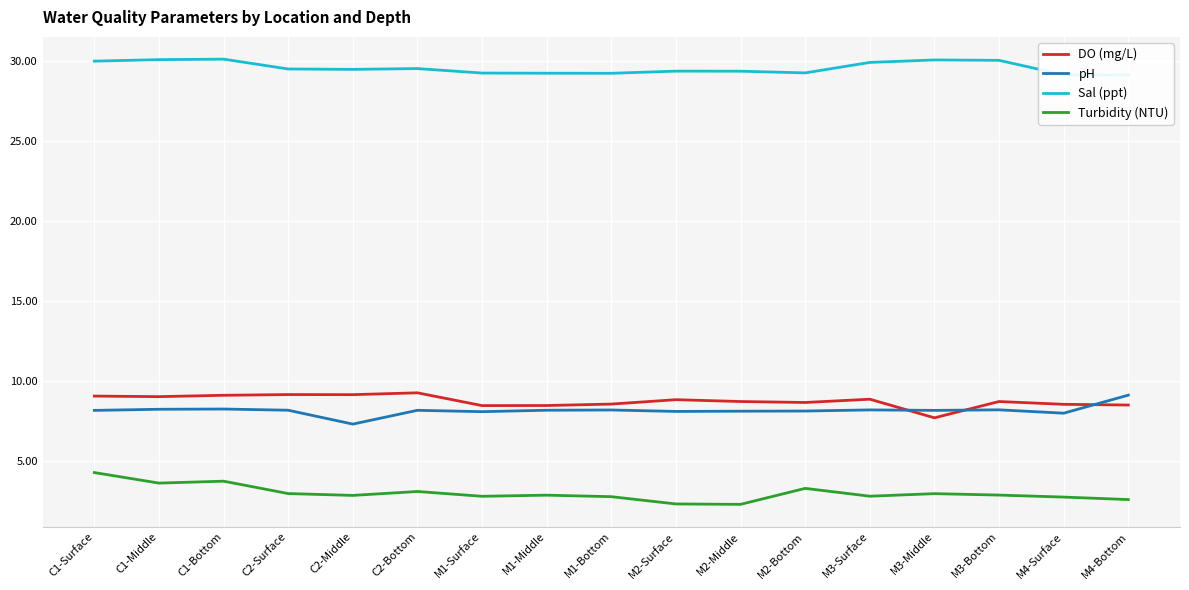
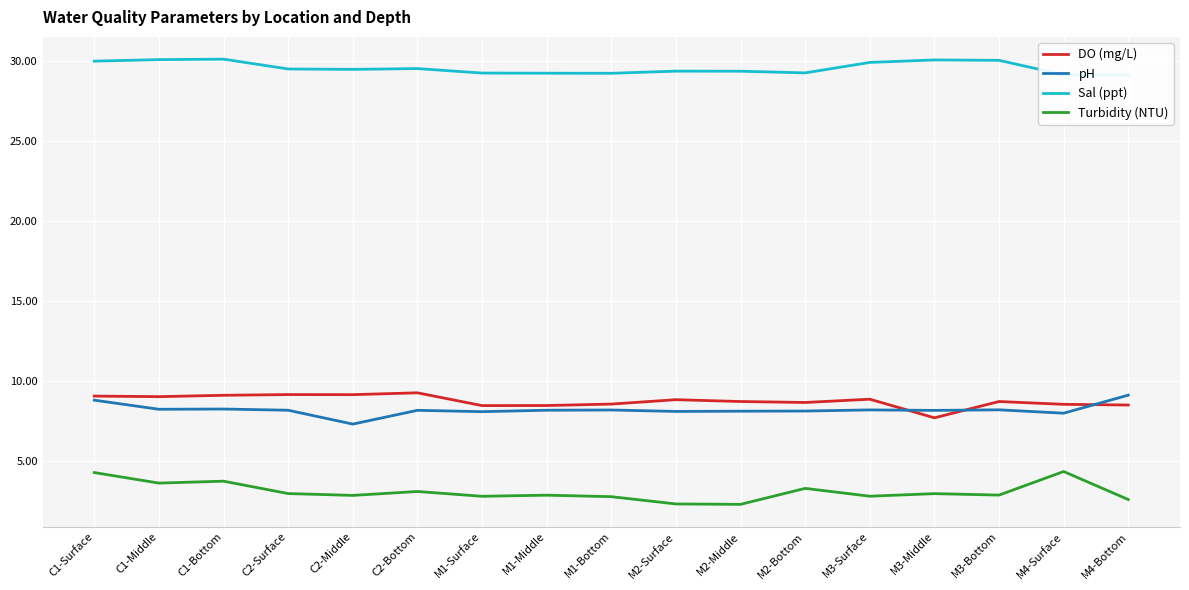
  {
    "DO (mg/L)": {
      "C1-Surface": 9.1,
      "C1-Middle": 9.0,
      "C1-Bottom": 9.1,
      "C2-Surface": 9.2,
      "C2-Middle": 9.2,
      "C2-Bottom": 9.3,
      "M1-Surface": 8.5,
      "M1-Middle": 8.5,
      "M1-Bottom": 8.6,
      "M2-Surface": 8.8,
      "M2-Middle": 8.7,
      "M2-Bottom": 8.7,
      "M3-Surface": 8.9,
      "M3-Middle": 7.7,
      "M3-Bottom": 8.7,
      "M4-Surface": 8.5,
      "M4-Bottom": 8.5
    },
    "pH": {
-     "C1-Surface": 8.2,
+     "C1-Surface": 8.8,
      "C1-Middle": 8.2,
      "C1-Bottom": 8.3,
      "C2-Surface": 8.2,
      "C2-Middle": 7.3,
      "C2-Bottom": 8.2,
      "M1-Surface": 8.1,
      "M1-Middle": 8.2,
      "M1-Bottom": 8.2,
      "M2-Surface": 8.1,
      "M2-Middle": 8.1,
      "M2-Bottom": 8.1,
      "M3-Surface": 8.2,
      "M3-Middle": 8.2,
      "M3-Bottom": 8.2,
      "M4-Surface": 8.0,
      "M4-Bottom": 9.1
    },
    "Sal (ppt)": {
      "C1-Surface": 30.0,
      "C1-Middle": 30.1,
      "C1-Bottom": 30.1,
      "C2-Surface": 29.5,
      "C2-Middle": 29.5,
      "C2-Bottom": 29.6,
      "M1-Surface": 29.3,
      "M1-Middle": 29.3,
      "M1-Bottom": 29.3,
      "M2-Surface": 29.4,
      "M2-Middle": 29.4,
      "M2-Bottom": 29.3,
      "M3-Surface": 29.9,
      "M3-Middle": 30.1,
      "M3-Bottom": 30.1
    },
    "Turbidity (NTU)": {
      "C1-Surface": 4.3,
      "C1-Middle": 3.6,
      "C1-Bottom": 3.7,
      "C2-Surface": 3.0,
      "C2-Middle": 2.8,
      "C2-Bottom": 3.1,
      "M1-Surface": 2.8,
      "M1-Middle": 2.9,
      "M1-Bottom": 2.8,
      "M2-Surface": 2.3,
      "M2-Middle": 2.3,
      "M2-Bottom": 3.3,
      "M3-Surface": 2.8,
      "M3-Middle": 3.0,
      "M3-Bottom": 2.9,
-     "M4-Surface": 2.7,
+     "M4-Surface": 4.3,
      "M4-Bottom": 2.6
    }
  }
